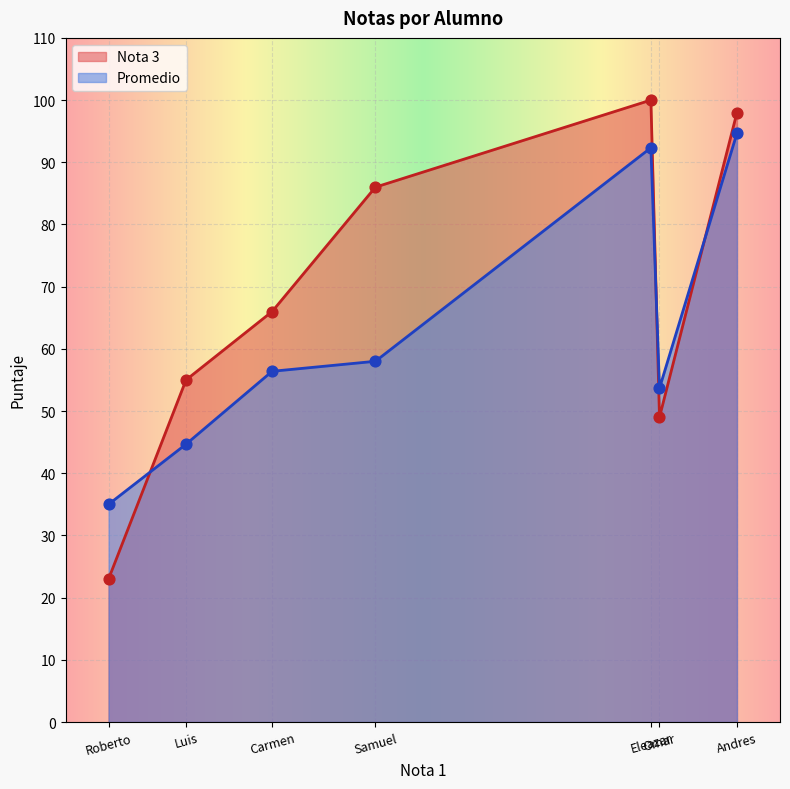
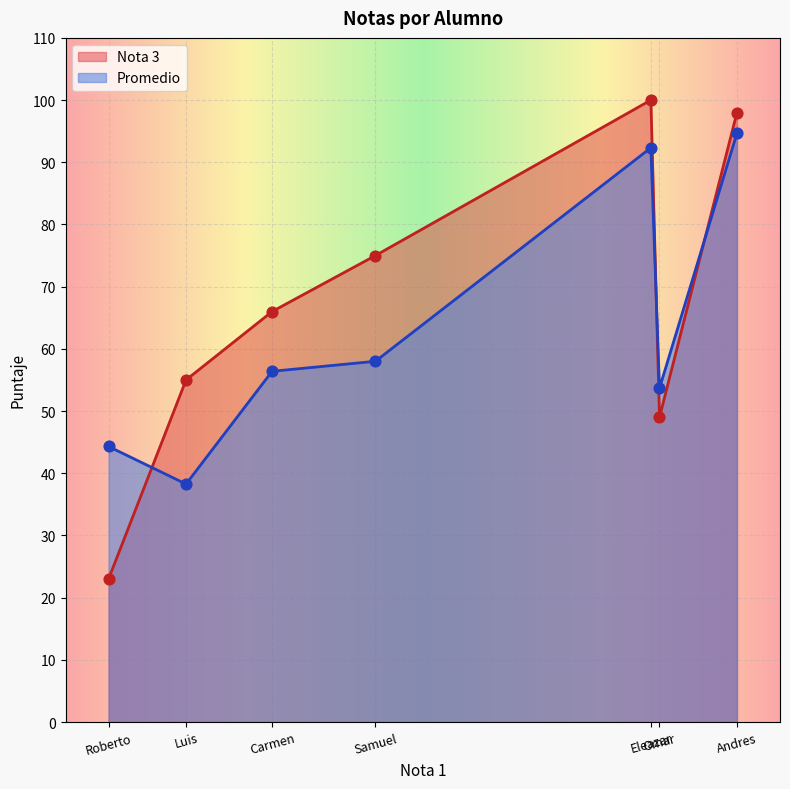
  {
    "Nota 3": {
      "Roberto": 23,
      "Luis": 55,
      "Carmen": 66,
-     "Samuel": 86,
+     "Samuel": 75,
      "Eleazar": 100,
      "Omar": 49,
      "Andres": 98
    },
    "Promedio": {
-     "Roberto": 35,
-     "Luis": 45,
+     "Roberto": 44,
+     "Luis": 38,
      "Carmen": 56,
      "Samuel": 58,
      "Eleazar": 92,
      "Omar": 54,
      "Andres": 95
    }
  }
